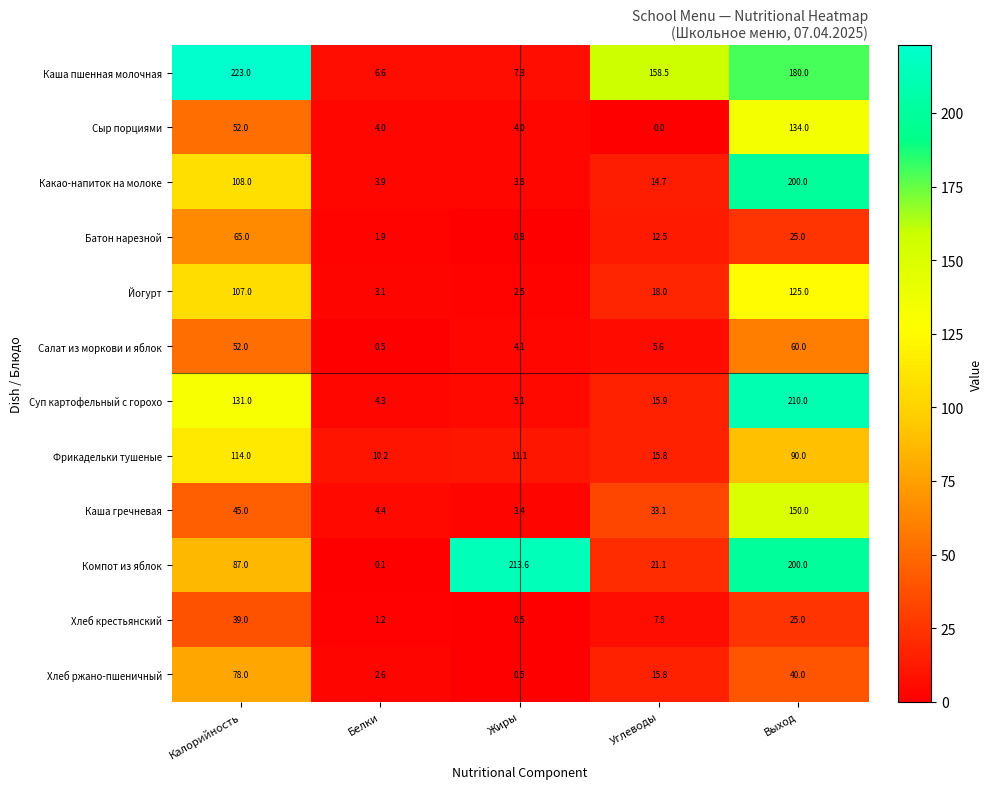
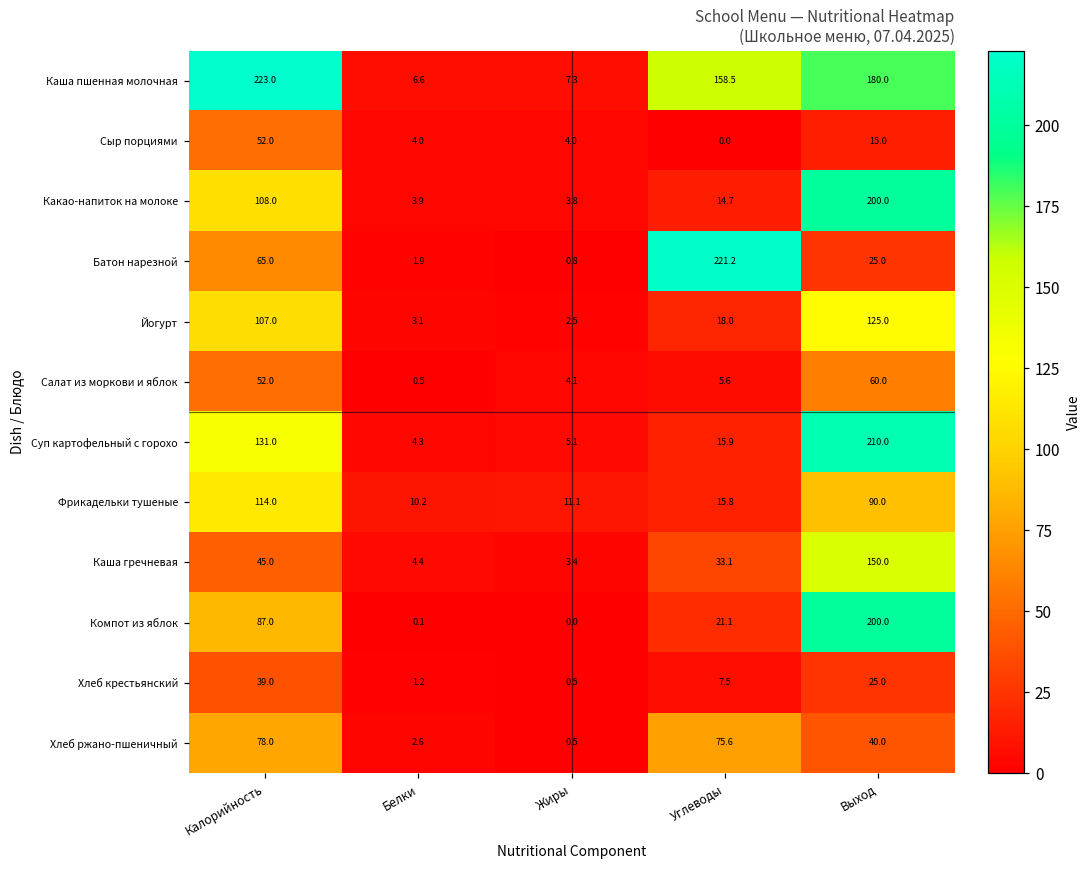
  {
    "Каша пшенная молочная": {
      "Калорийность": 223.0,
      "Белки": 6.6,
      "Жиры": 7.3,
      "Углеводы": 158.5,
      "Выход": 180.0
    },
    "Сыр порциями": {
      "Калорийность": 52.0,
      "Белки": 4.0,
      "Жиры": 4.0,
      "Углеводы": 0.0,
-     "Выход": 134.0
+     "Выход": 15.0
    },
    "Какао-напиток на молоке": {
      "Калорийность": 108.0,
      "Белки": 3.9,
      "Жиры": 3.8,
      "Углеводы": 14.7,
      "Выход": 200.0
    },
    "Батон нарезной": {
      "Калорийность": 65.0,
      "Белки": 1.9,
      "Жиры": 0.8,
-     "Углеводы": 12.5,
+     "Углеводы": 221.2,
      "Выход": 25.0
    },
    "Йогурт": {
      "Калорийность": 107.0,
      "Белки": 3.1,
      "Жиры": 2.5,
      "Углеводы": 18.0,
      "Выход": 125.0
    },
    "Салат из моркови и яблок": {
      "Калорийность": 52.0,
      "Белки": 0.5,
      "Жиры": 4.1,
      "Углеводы": 5.6,
      "Выход": 60.0
    },
    "Суп картофельный с горохо": {
      "Калорийность": 131.0,
      "Белки": 4.3,
      "Жиры": 5.1,
      "Углеводы": 15.9,
      "Выход": 210.0
    },
    "Фрикадельки тушеные": {
      "Калорийность": 114.0,
      "Белки": 10.2,
      "Жиры": 11.1,
      "Углеводы": 15.8,
      "Выход": 90.0
    },
    "Каша гречневая": {
      "Калорийность": 45.0,
      "Белки": 4.4,
      "Жиры": 3.4,
      "Углеводы": 33.1,
      "Выход": 150.0
    },
    "Компот из яблок": {
      "Калорийность": 87.0,
      "Белки": 0.1,
-     "Жиры": 213.6,
+     "Жиры": 0.0,
      "Углеводы": 21.1,
      "Выход": 200.0
    },
    "Хлеб крестьянский": {
      "Калорийность": 39.0,
      "Белки": 1.2,
      "Жиры": 0.5,
      "Углеводы": 7.5,
      "Выход": 25.0
    },
    "Хлеб ржано-пшеничный": {
      "Калорийность": 78.0,
      "Белки": 2.6,
      "Жиры": 0.5,
-     "Углеводы": 15.8,
+     "Углеводы": 75.6,
      "Выход": 40.0
    }
  }
